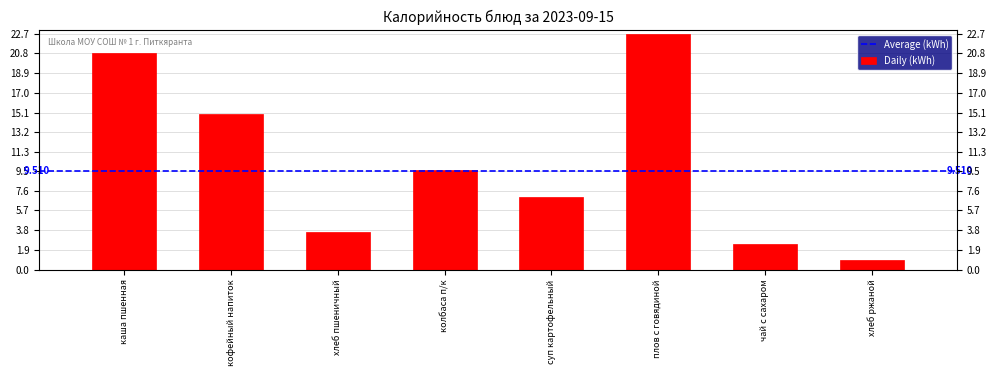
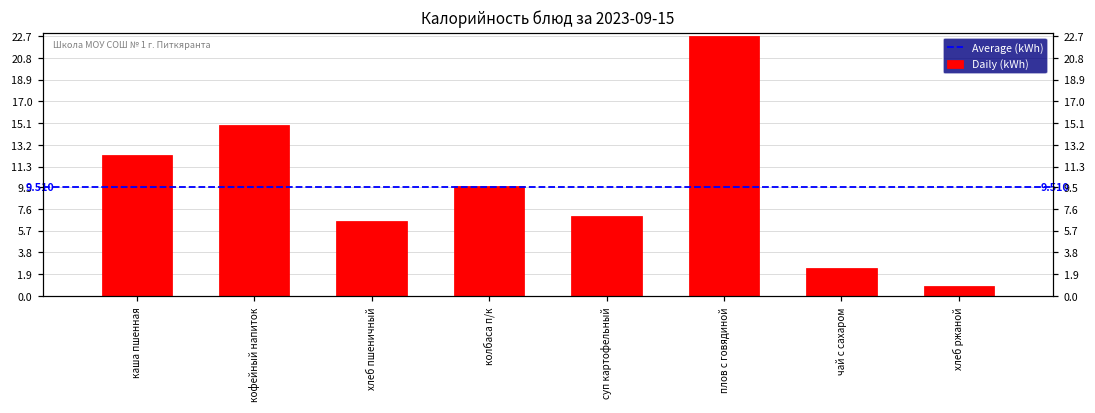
  {
-   "каша пшенная": 20.8,
+   "каша пшенная": 12.3,
    "кофейный напиток": 14.9,
-   "хлеб пшеничный": 3.6,
+   "хлеб пшеничный": 6.6,
    "колбаса п/к": 9.6,
    "суп картофельный": 7.0,
    "плов с говядиной": 22.7,
    "чай с сахаром": 2.4,
    "хлеб ржаной": 0.9
  }
